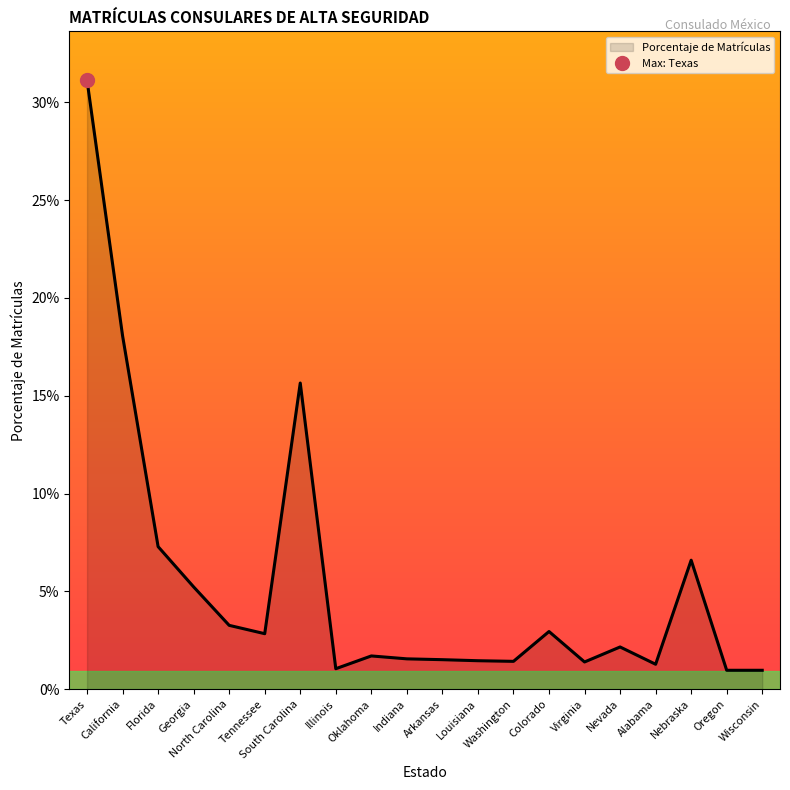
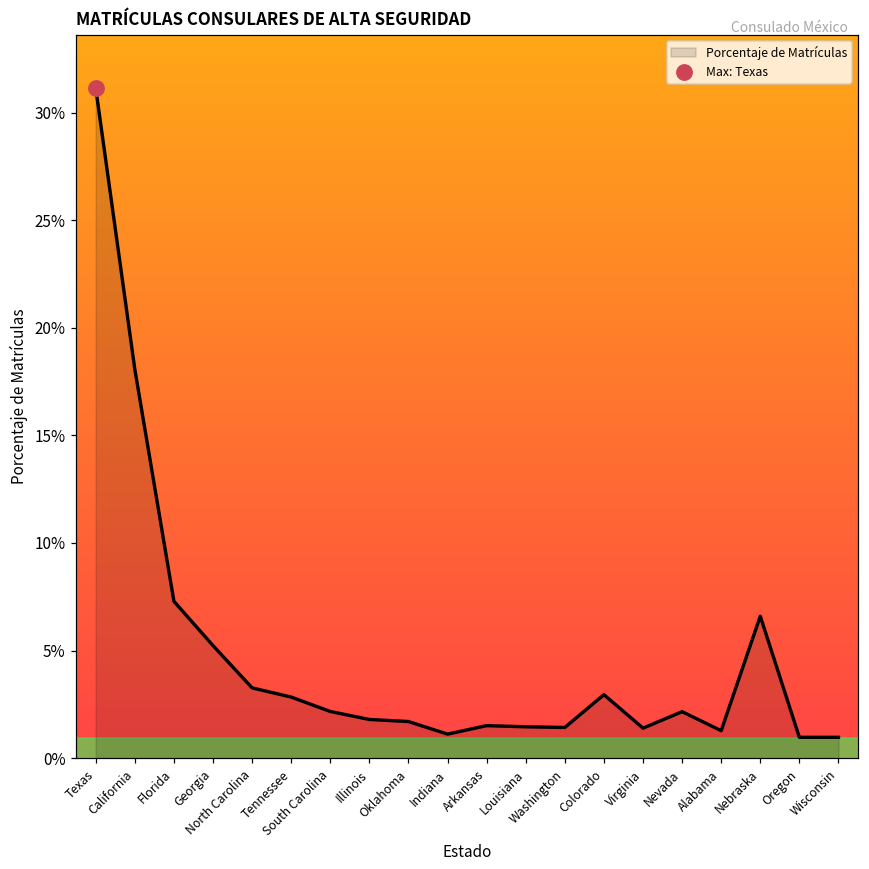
  {
    "Porcentaje de Matrículas": {
      "California": "18.1%",
      "Florida": "7.3%",
      "Georgia": "5.2%",
      "North Carolina": "3.3%",
      "Tennessee": "2.8%",
-     "South Carolina": "15.7%",
-     "Illinois": "1.0%",
+     "South Carolina": "2.2%",
+     "Illinois": "1.8%",
      "Oklahoma": "1.7%",
-     "Indiana": "1.6%",
+     "Indiana": "1.1%",
      "Arkansas": "1.5%",
      "Louisiana": "1.5%",
      "Washington": "1.4%",
      "Colorado": "2.9%",
      "Virginia": "1.4%",
      "Nevada": "2.2%",
      "Alabama": "1.3%",
      "Nebraska": "6.6%",
      "Oregon": "1.0%",
      "Wisconsin": "1.0%"
    }
  }
